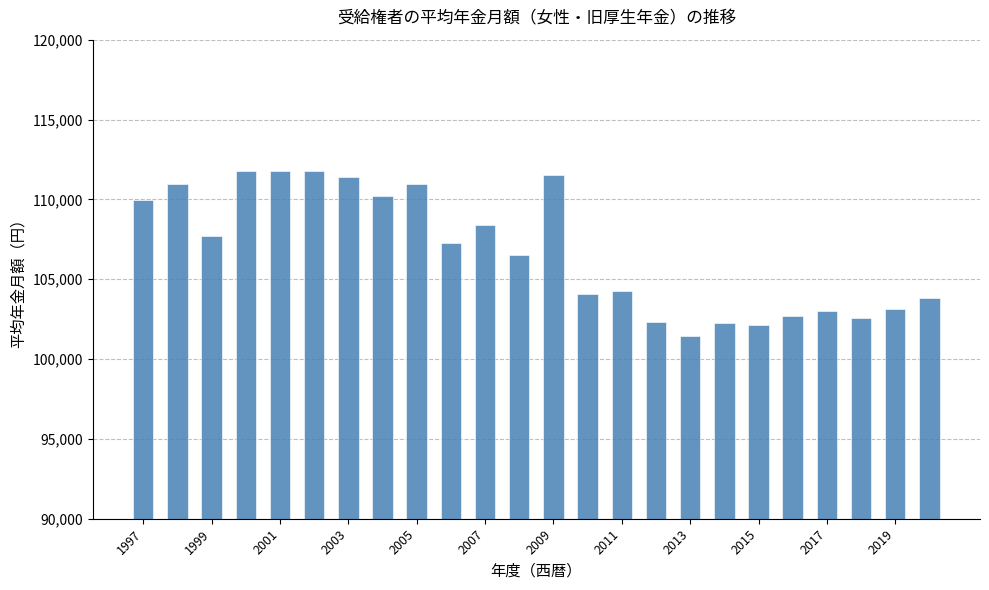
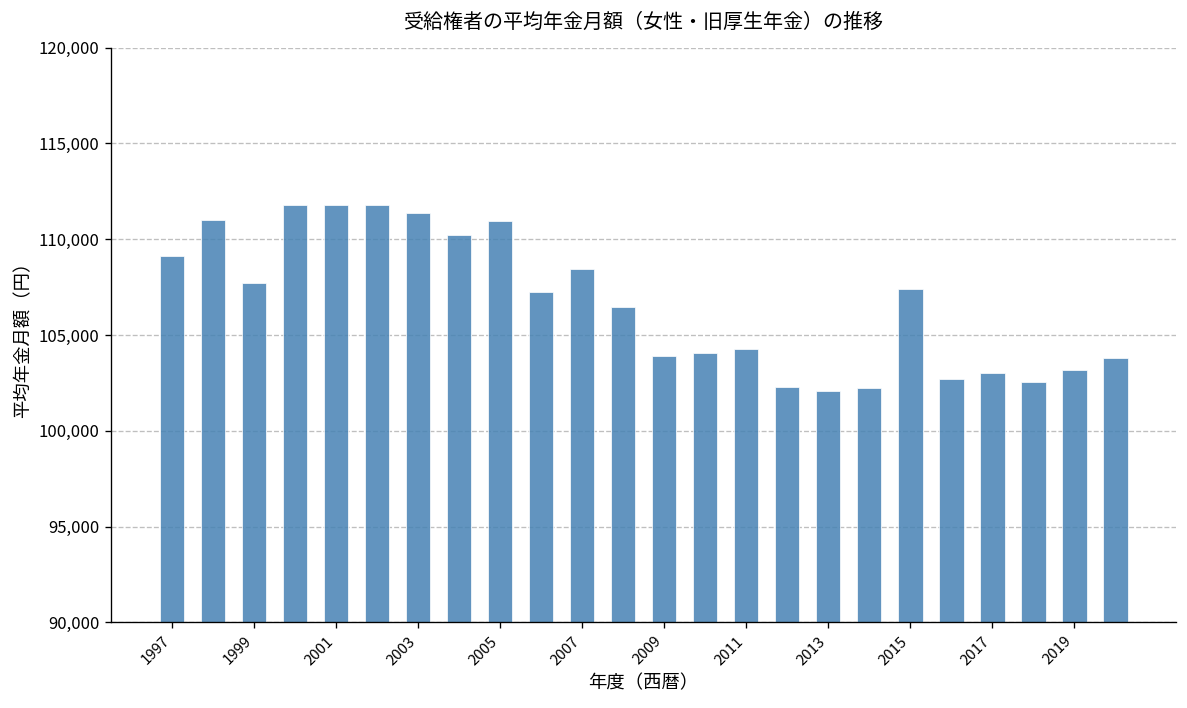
  {
-   "1997": "110,000",
+   "1997": "109,100",
    "1999": "107,700",
    "2001": "111,800",
    "2003": "111,400",
    "2005": "111,000",
    "2007": "108,400",
-   "2009": "111,500",
+   "2009": "103,900",
    "2011": "104,300",
-   "2013": "101,400",
-   "2015": "102,100",
+   "2013": "102,100",
+   "2015": "107,400",
    "2017": "103,000",
    "2019": "103,200"
  }
